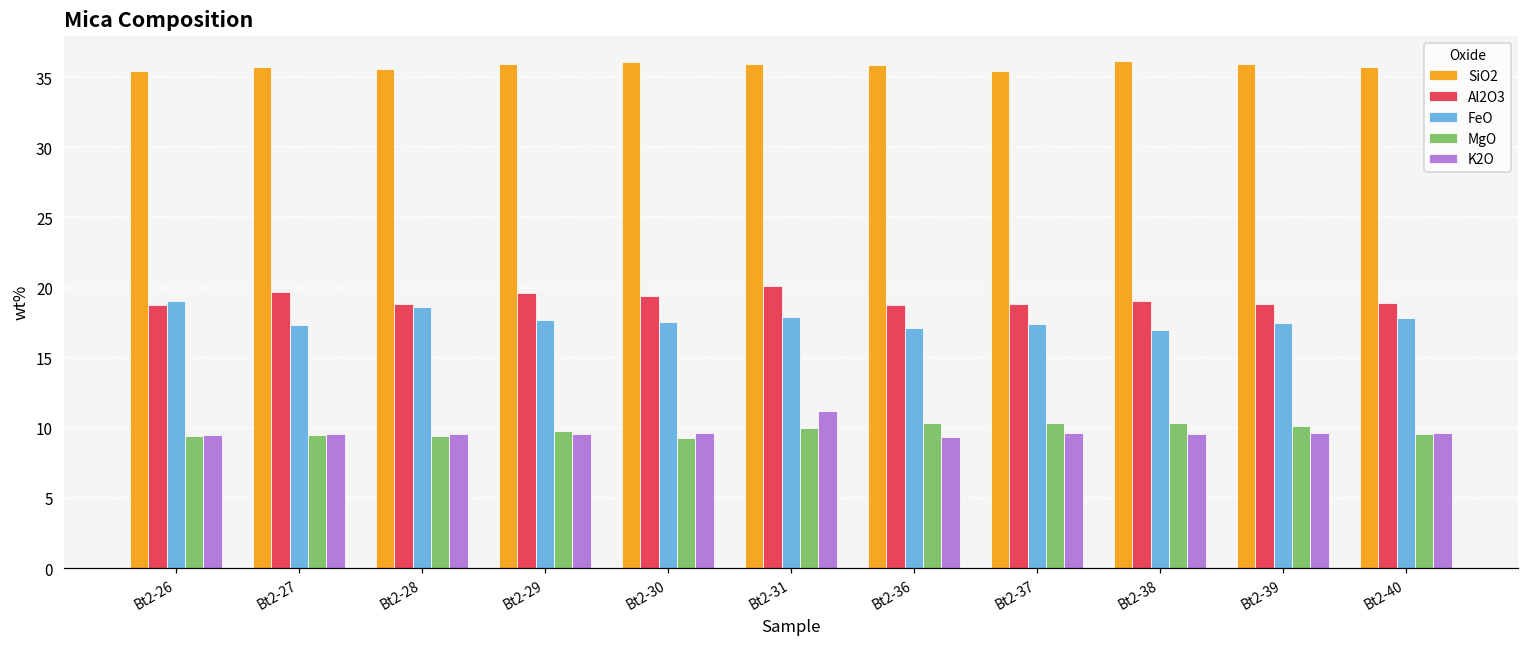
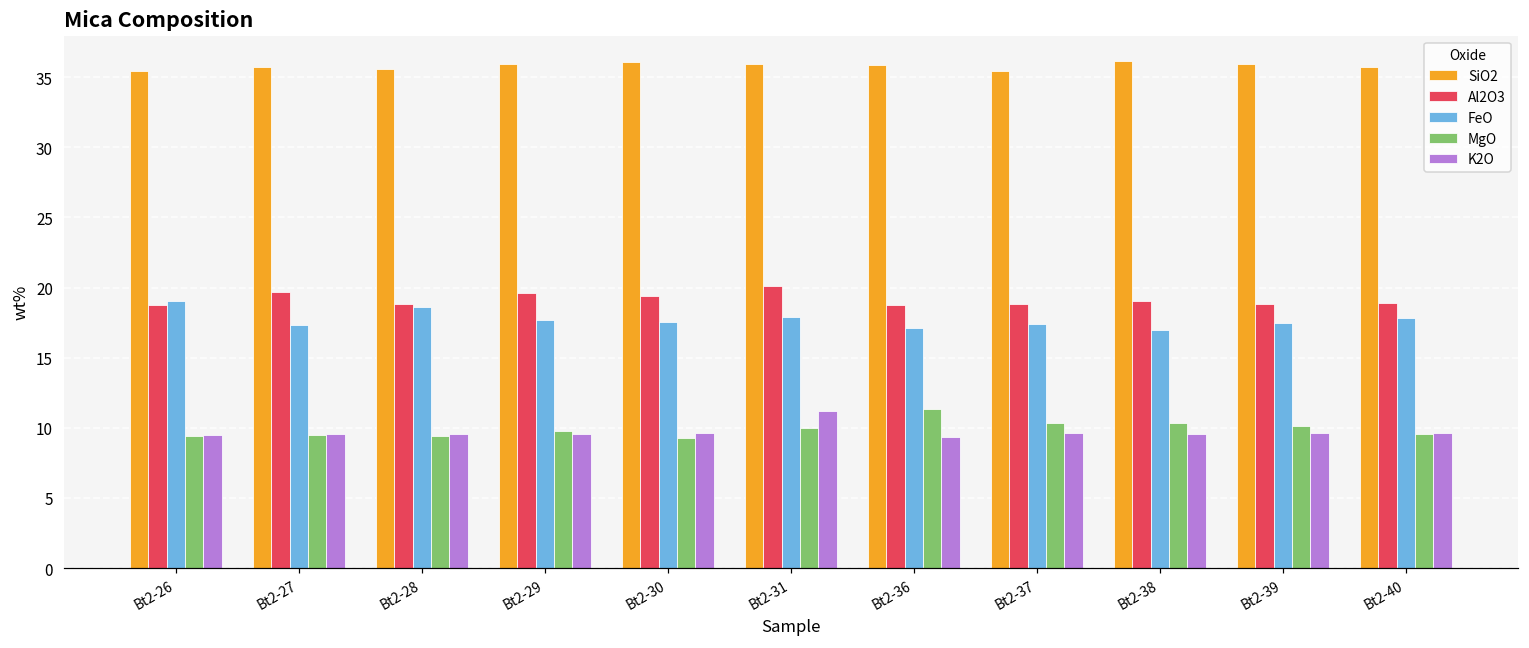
  {
    "SiO2": {
      "Bt2-26": 35.4,
      "Bt2-27": 35.7,
      "Bt2-28": 35.6,
      "Bt2-29": 36.0,
      "Bt2-30": 36.1,
      "Bt2-31": 35.9,
      "Bt2-36": 35.9,
      "Bt2-37": 35.4,
      "Bt2-38": 36.2,
      "Bt2-39": 35.9,
      "Bt2-40": 35.8
    },
    "Al2O3": {
      "Bt2-26": 18.8,
      "Bt2-27": 19.7,
      "Bt2-28": 18.8,
      "Bt2-29": 19.6,
      "Bt2-30": 19.4,
      "Bt2-31": 20.1,
      "Bt2-36": 18.8,
      "Bt2-37": 18.8,
      "Bt2-38": 19.0,
      "Bt2-39": 18.8,
      "Bt2-40": 18.9
    },
    "FeO": {
      "Bt2-26": 19.0,
      "Bt2-27": 17.3,
      "Bt2-28": 18.6,
      "Bt2-29": 17.7,
      "Bt2-30": 17.6,
      "Bt2-31": 17.9,
      "Bt2-36": 17.1,
      "Bt2-37": 17.4,
      "Bt2-38": 17.0,
      "Bt2-39": 17.5,
      "Bt2-40": 17.9
    },
    "MgO": {
      "Bt2-26": 9.4,
      "Bt2-27": 9.5,
      "Bt2-28": 9.5,
      "Bt2-29": 9.7,
      "Bt2-30": 9.3,
      "Bt2-31": 10.0,
-     "Bt2-36": 10.4,
+     "Bt2-36": 11.3,
      "Bt2-37": 10.3,
      "Bt2-38": 10.4,
      "Bt2-39": 10.1,
      "Bt2-40": 9.5
    },
    "K2O": {
      "Bt2-26": 9.5,
      "Bt2-27": 9.6,
      "Bt2-28": 9.5,
      "Bt2-29": 9.6,
      "Bt2-30": 9.6,
      "Bt2-31": 11.2,
      "Bt2-36": 9.4,
      "Bt2-37": 9.6,
      "Bt2-38": 9.6,
      "Bt2-39": 9.6,
      "Bt2-40": 9.6
    }
  }
